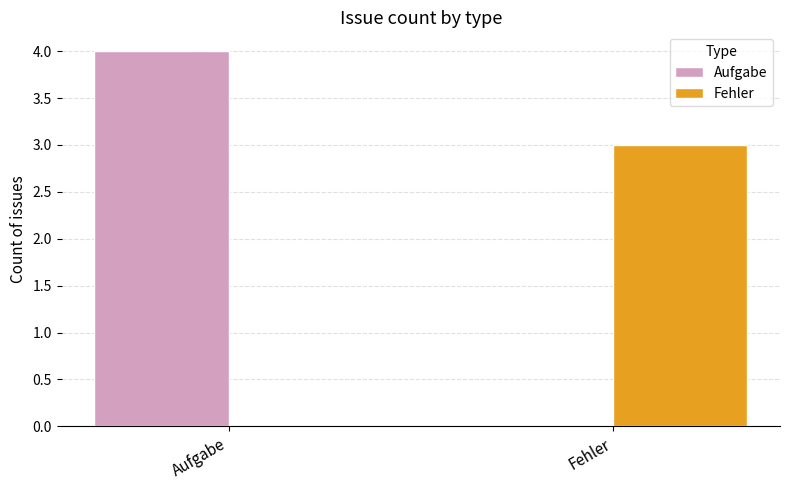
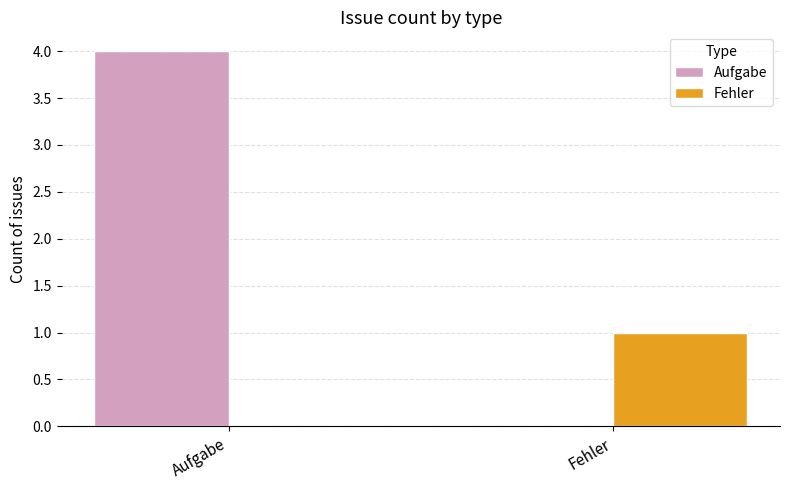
  {
    "Aufgabe": {
      "Aufgabe": 4,
      "Fehler": 0
    },
    "Fehler": {
      "Aufgabe": 0,
-     "Fehler": 3
+     "Fehler": 1
    }
  }
